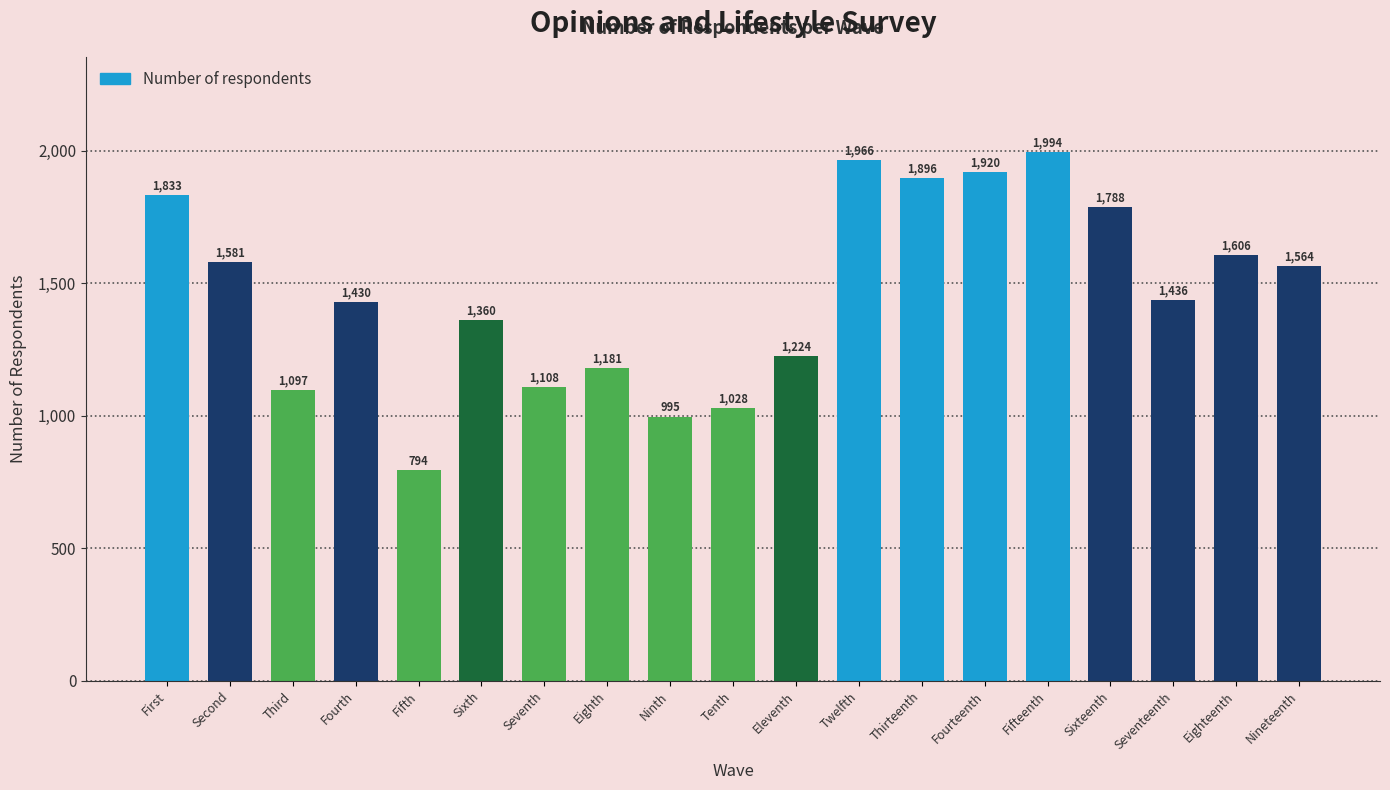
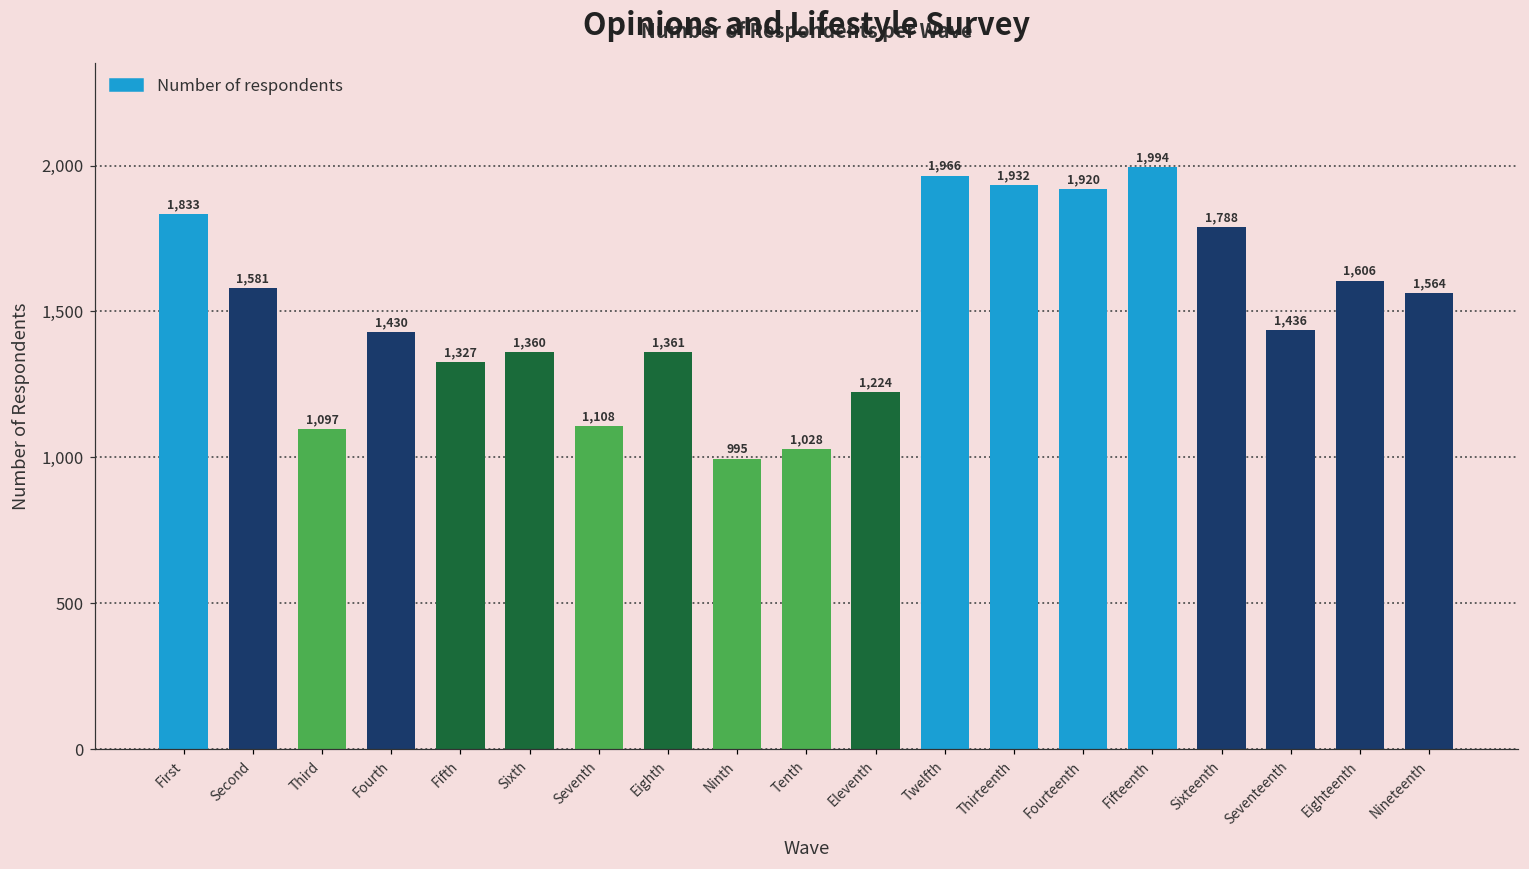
  {
    "First": "1,833",
    "Second": "1,581",
    "Third": "1,097",
    "Fourth": "1,430",
-   "Fifth": "794",
+   "Fifth": "1,327",
    "Sixth": "1,360",
    "Seventh": "1,108",
-   "Eighth": "1,181",
+   "Eighth": "1,361",
    "Ninth": "995",
    "Tenth": "1,028",
    "Eleventh": "1,224",
    "Twelfth": "1,966",
-   "Thirteenth": "1,896",
+   "Thirteenth": "1,932",
    "Fourteenth": "1,920",
    "Fifteenth": "1,994",
    "Sixteenth": "1,788",
    "Seventeenth": "1,436",
    "Eighteenth": "1,606",
    "Nineteenth": "1,564"
  }
